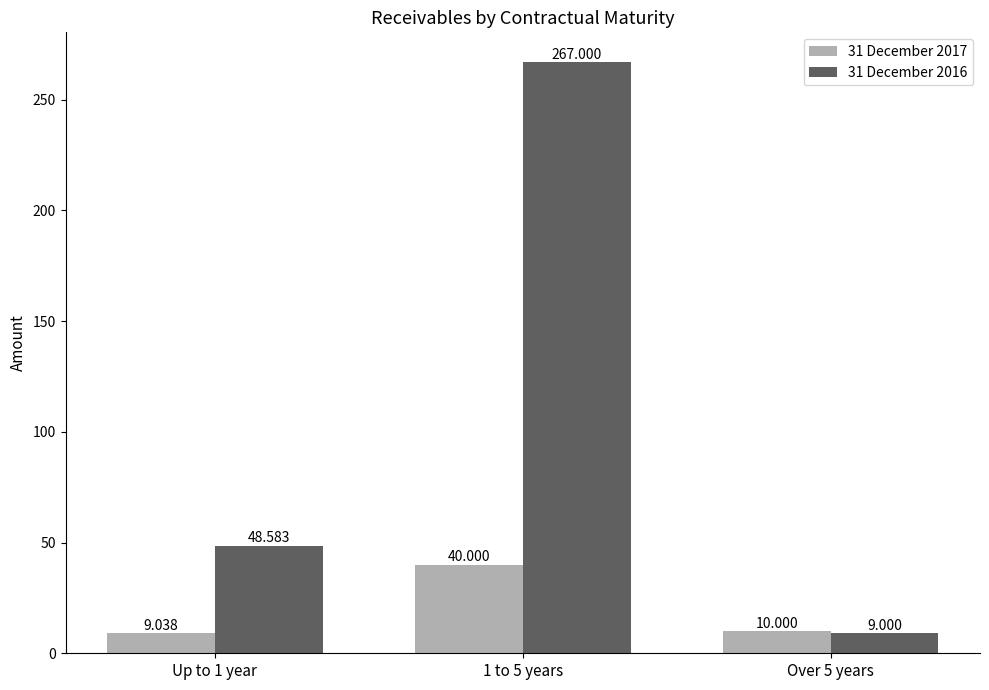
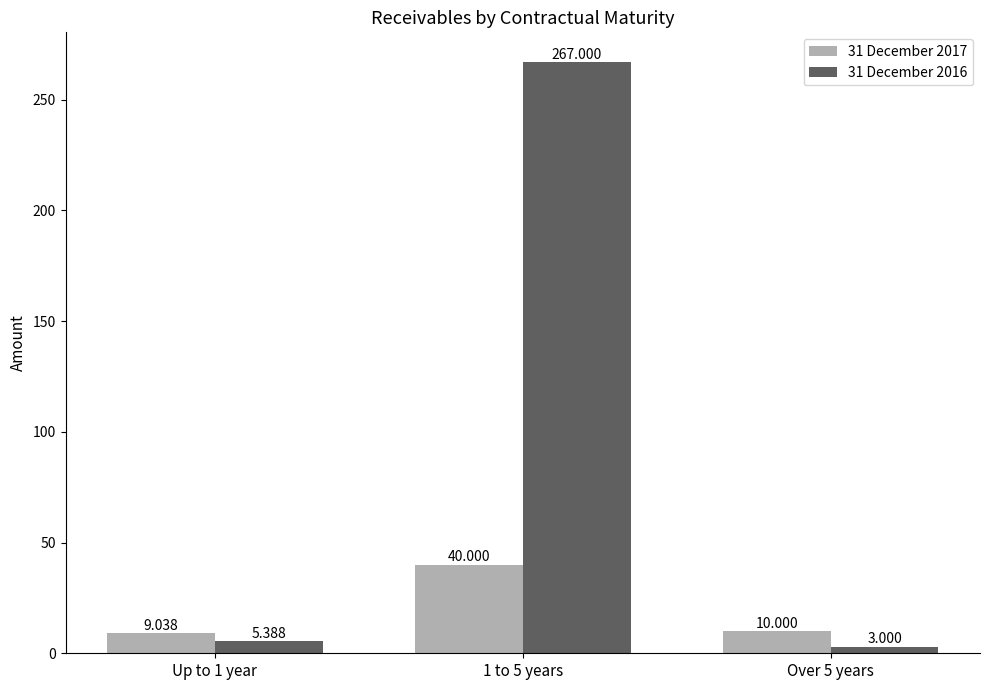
  {
    "31 December 2017": {
      "Up to 1 year": 9.038,
      "1 to 5 years": 40.000,
      "Over 5 years": 10.000
    },
    "31 December 2016": {
-     "Up to 1 year": 48.583,
+     "Up to 1 year": 5.388,
      "1 to 5 years": 267.000,
-     "Over 5 years": 9.000
+     "Over 5 years": 3.000
    }
  }
